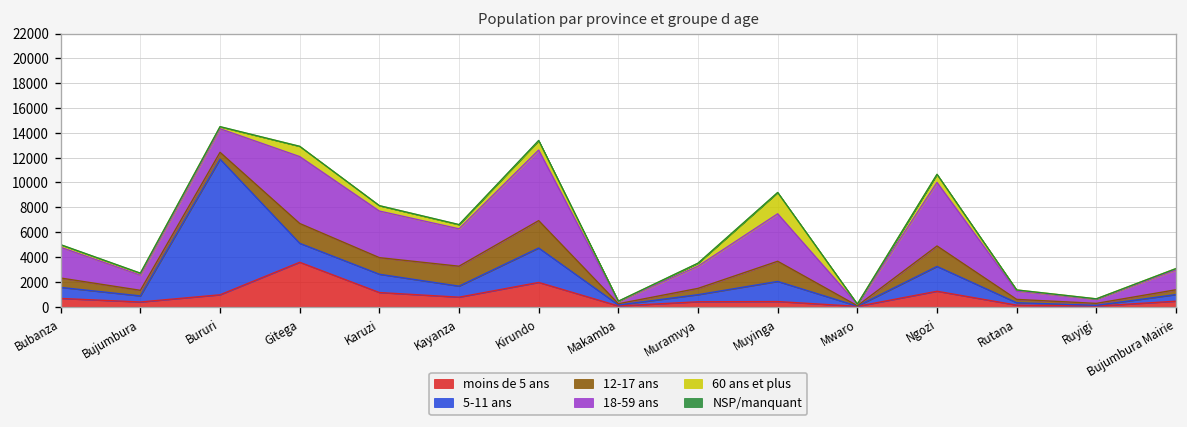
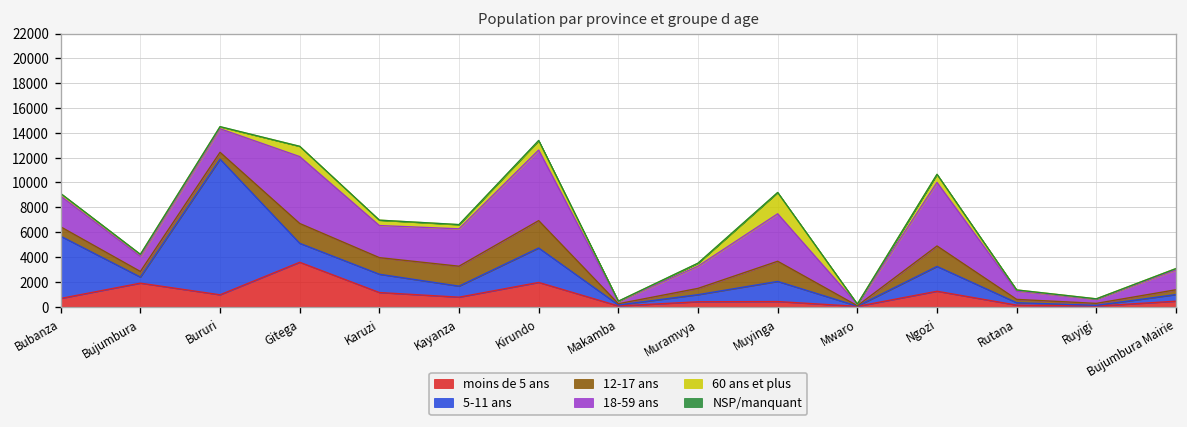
  {
    "moins de 5 ans": {
      "Bubanza": 700,
-     "Bujumbura": 400,
+     "Bujumbura": 1900,
      "Bururi": 1000,
      "Gitega": 3600,
      "Karuzi": 1100,
      "Kayanza": 800,
      "Kirundo": 1900,
      "Muramvya": 400,
      "Muyinga": 400,
      "Ngozi": 1200,
      "Bujumbura Mairie": 400
    },
    "5-11 ans": {
-     "Bubanza": 900,
+     "Bubanza": 5000,
      "Bujumbura": 500,
      "Bururi": 10900,
      "Gitega": 1500,
      "Karuzi": 1500,
      "Kayanza": 900,
      "Kirundo": 2800,
      "Muramvya": 600,
      "Muyinga": 1600,
      "Ngozi": 2000,
      "Bujumbura Mairie": 500
    },
    "12-17 ans": {
      "Bubanza": 800,
      "Bujumbura": 500,
      "Bururi": 600,
      "Gitega": 1600,
      "Karuzi": 1300,
      "Kayanza": 1600,
      "Kirundo": 2200,
      "Muramvya": 500,
      "Muyinga": 1600,
      "Ngozi": 1700,
      "Rutana": 300,
      "Bujumbura Mairie": 400
    },
    "18-59 ans": {
      "Gitega": 5400,
-     "Karuzi": 3800,
+     "Karuzi": 2600,
      "Kayanza": 3000,
      "Kirundo": 5700,
      "Muyinga": 3800,
      "Ngozi": 5100
    }
  }
